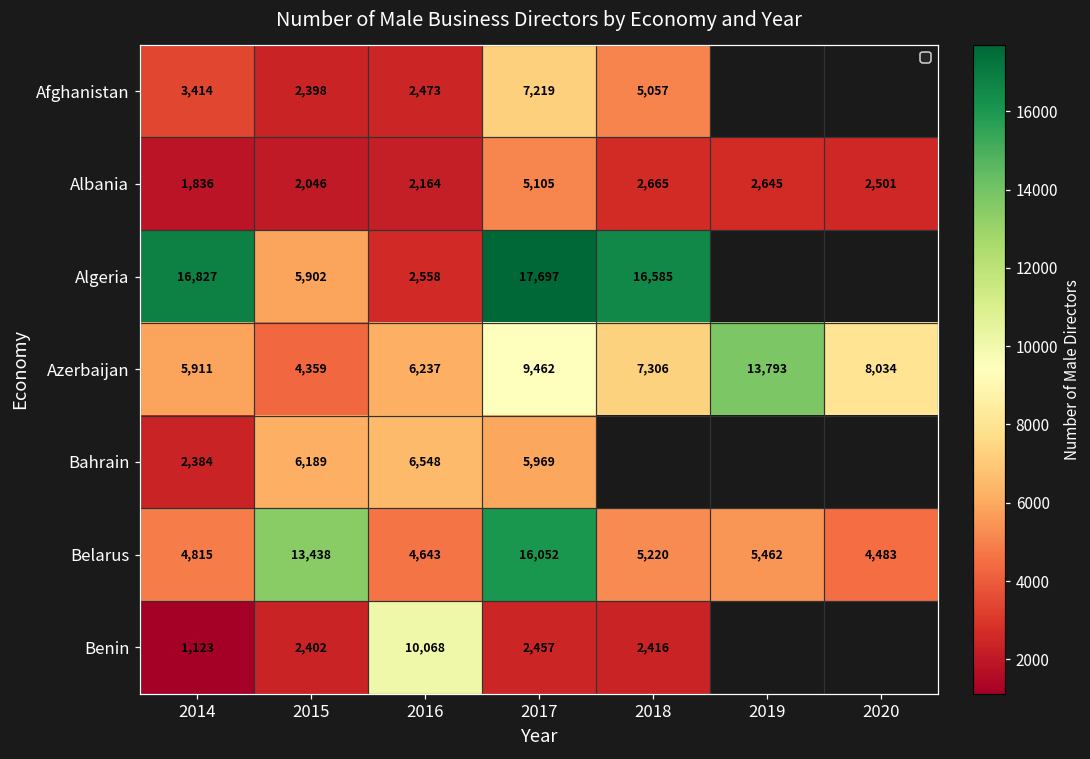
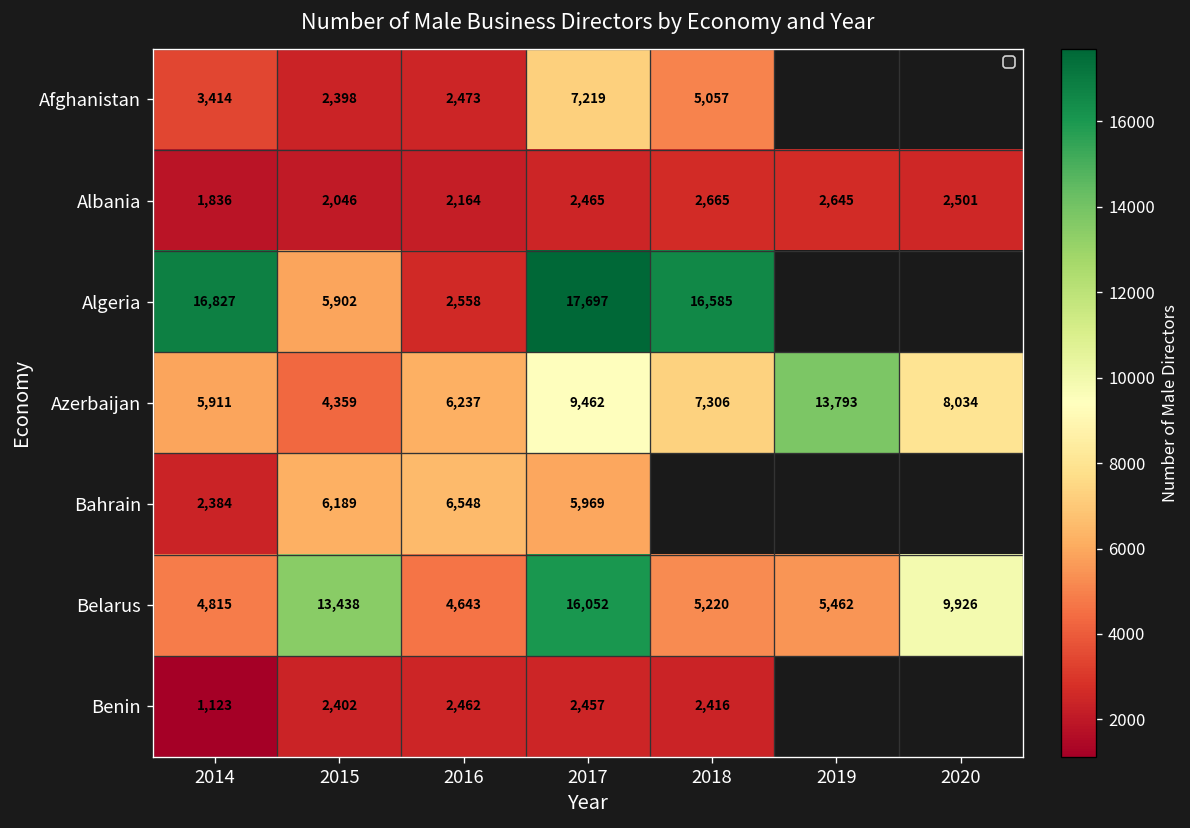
  {
    "Afghanistan": {
      "2014": "3,414",
      "2015": "2,398",
      "2016": "2,473",
      "2017": "7,219",
      "2018": "5,057"
    },
    "Albania": {
      "2014": "1,836",
      "2015": "2,046",
      "2016": "2,164",
-     "2017": "5,105",
+     "2017": "2,465",
      "2018": "2,665",
      "2019": "2,645",
      "2020": "2,501"
    },
    "Algeria": {
      "2014": "16,827",
      "2015": "5,902",
      "2016": "2,558",
      "2017": "17,697",
      "2018": "16,585"
    },
    "Azerbaijan": {
      "2014": "5,911",
      "2015": "4,359",
      "2016": "6,237",
      "2017": "9,462",
      "2018": "7,306",
      "2019": "13,793",
      "2020": "8,034"
    },
    "Bahrain": {
      "2014": "2,384",
      "2015": "6,189",
      "2016": "6,548",
      "2017": "5,969"
    },
    "Belarus": {
      "2014": "4,815",
      "2015": "13,438",
      "2016": "4,643",
      "2017": "16,052",
      "2018": "5,220",
      "2019": "5,462",
-     "2020": "4,483"
+     "2020": "9,926"
    },
    "Benin": {
      "2014": "1,123",
      "2015": "2,402",
-     "2016": "10,068",
+     "2016": "2,462",
      "2017": "2,457",
      "2018": "2,416"
    }
  }
